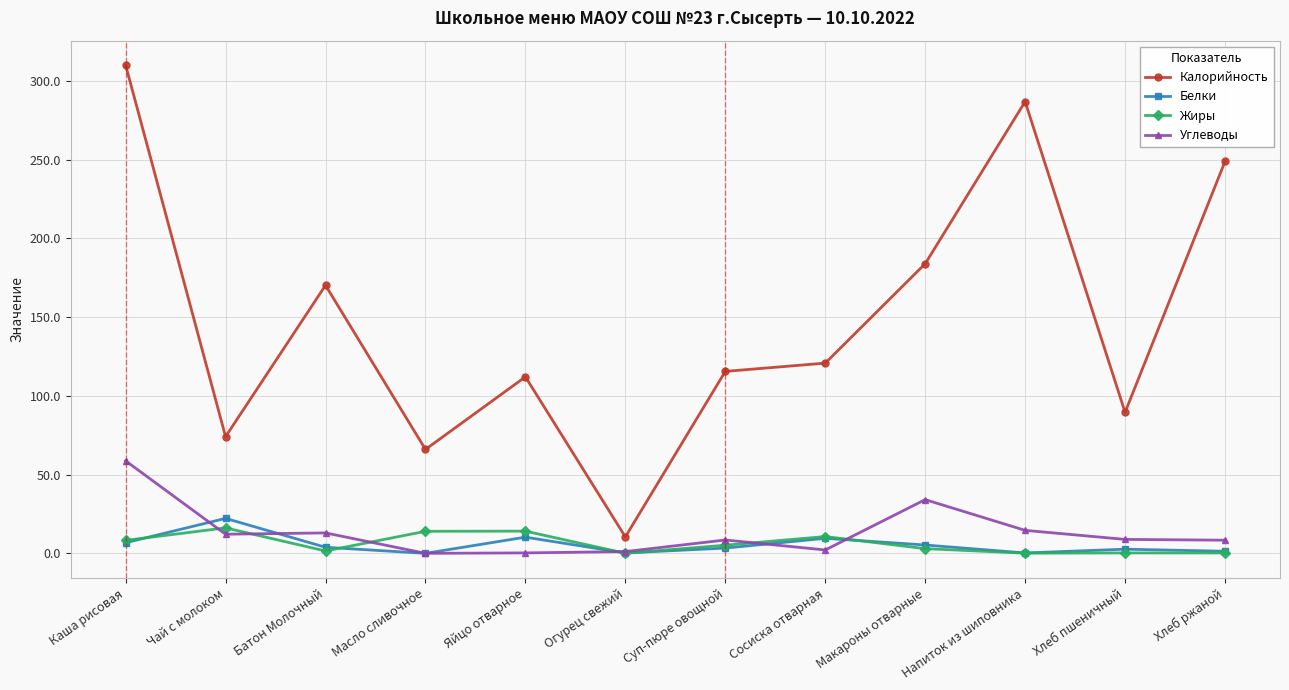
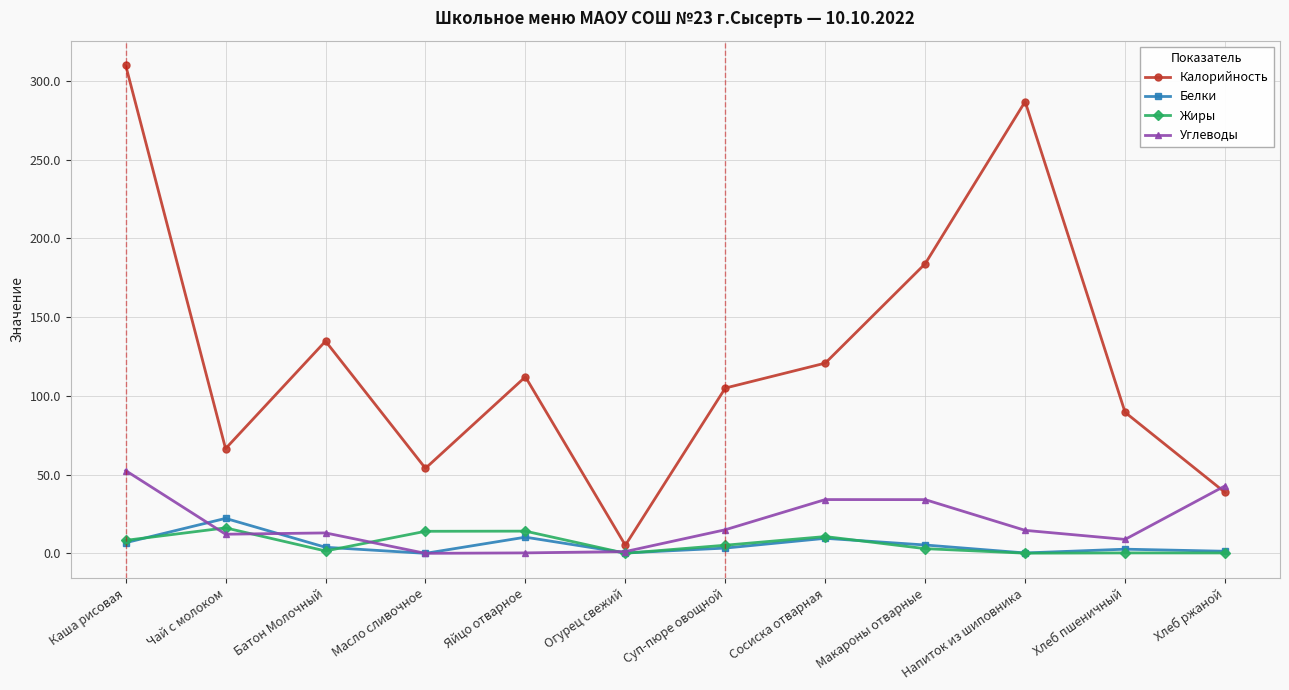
  {
    "Калорийность": {
      "Каша рисовая": 310,
-     "Чай с молоком": 74,
-     "Батон Молочный": 170,
-     "Масло сливочное": 66,
+     "Чай с молоком": 67,
+     "Батон Молочный": 135,
+     "Масло сливочное": 54,
      "Яйцо отварное": 112,
-     "Огурец свежий": 10,
-     "Суп-пюре овощной": 116,
+     "Огурец свежий": 5,
+     "Суп-пюре овощной": 105,
      "Сосиска отварная": 121,
      "Макароны отварные": 184,
      "Напиток из шиповника": 287,
      "Хлеб пшеничный": 90,
-     "Хлеб ржаной": 249
+     "Хлеб ржаной": 39
    },
    "Белки": {
      "Чай с молоком": 22,
      "Батон Молочный": 4,
      "Яйцо отварное": 10,
      "Суп-пюре овощной": 3,
      "Макароны отварные": 5,
      "Хлеб пшеничный": 3
    },
    "Жиры": {
      "Чай с молоком": 16,
      "Батон Молочный": 2,
      "Масло сливочное": 14,
      "Яйцо отварное": 14,
      "Суп-пюре овощной": 5,
      "Макароны отварные": 3,
      "Хлеб пшеничный": 0
    },
    "Углеводы": {
-     "Каша рисовая": 59,
+     "Каша рисовая": 53,
      "Чай с молоком": 12,
      "Батон Молочный": 13,
      "Яйцо отварное": 0,
-     "Суп-пюре овощной": 8,
-     "Сосиска отварная": 2,
+     "Суп-пюре овощной": 15,
+     "Сосиска отварная": 34,
      "Макароны отварные": 34,
      "Напиток из шиповника": 15,
      "Хлеб пшеничный": 9,
-     "Хлеб ржаной": 8
+     "Хлеб ржаной": 43
    }
  }
